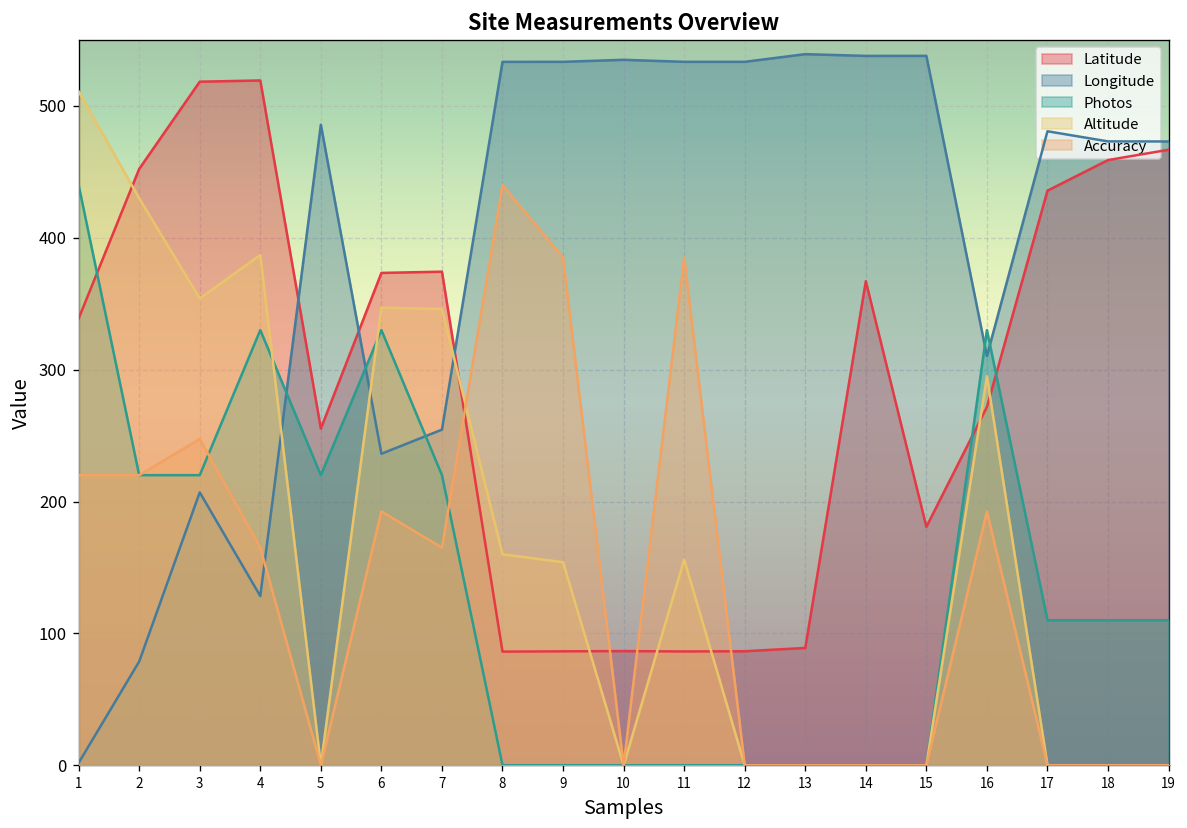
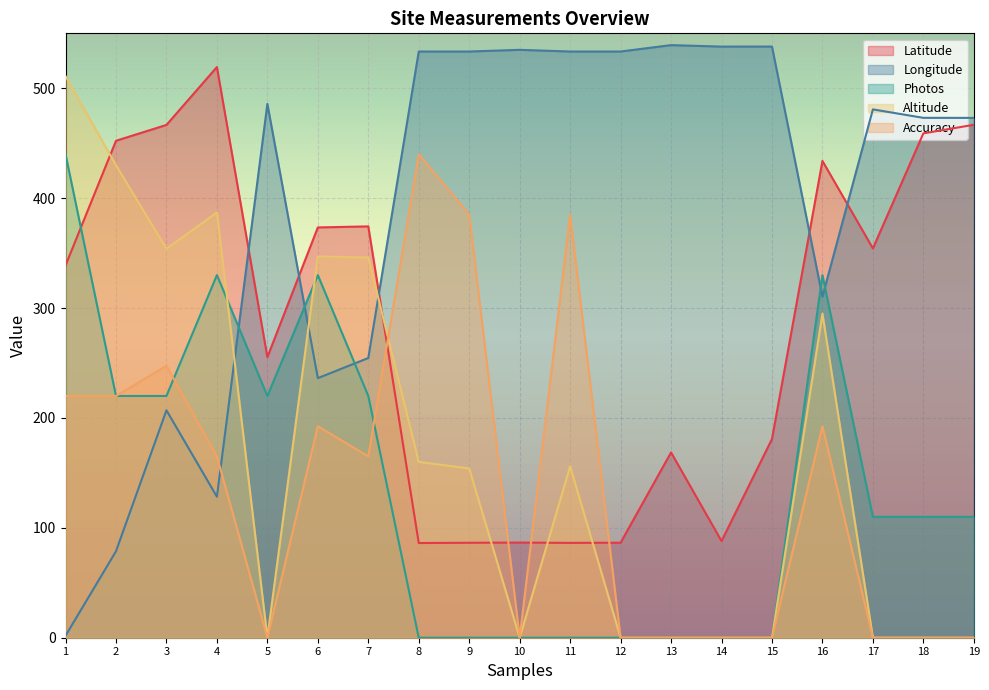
  {
    "Latitude": {
      "1": 339,
      "2": 452,
-     "3": 518,
+     "3": 467,
      "4": 519,
      "5": 255,
      "6": 373,
      "7": 374,
      "8": 86,
      "9": 86,
      "10": 87,
      "11": 86,
      "12": 86,
-     "13": 89,
-     "14": 367,
+     "13": 169,
+     "14": 88,
      "15": 181,
-     "16": 272,
-     "17": 436,
+     "16": 434,
+     "17": 354,
      "19": 467
    }
  }
